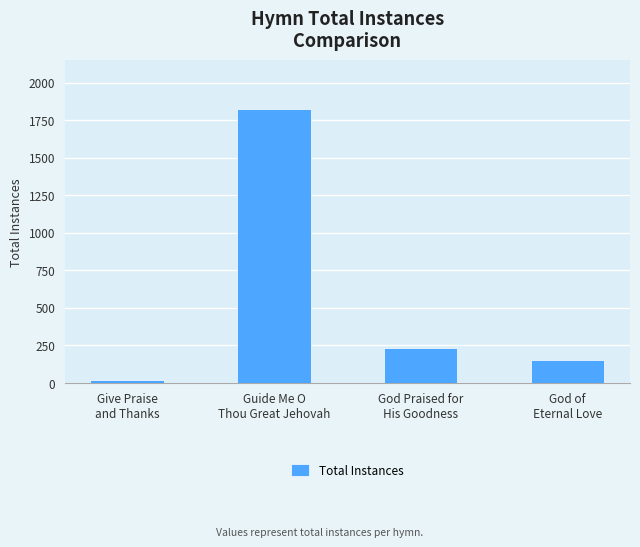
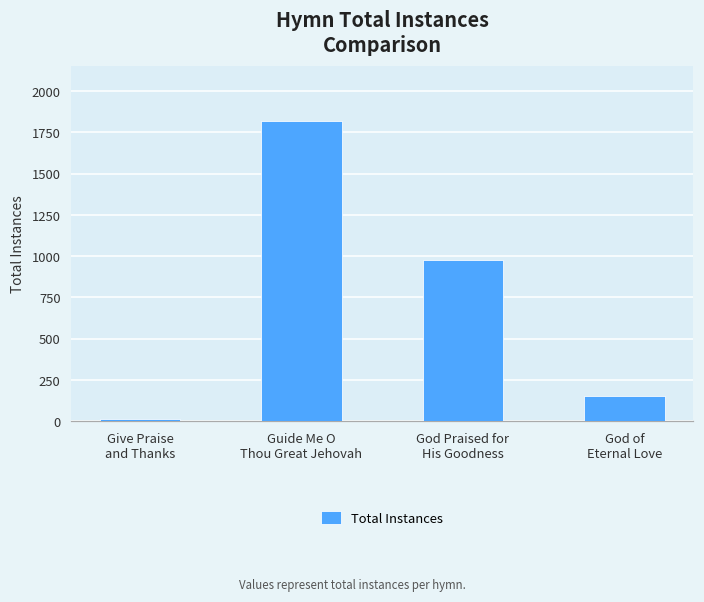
  {
    "Guide Me O Thou Great Jehovah": 1820,
-   "God Praised for His Goodness": 230,
+   "God Praised for His Goodness": 980,
    "God of Eternal Love": 150
  }
